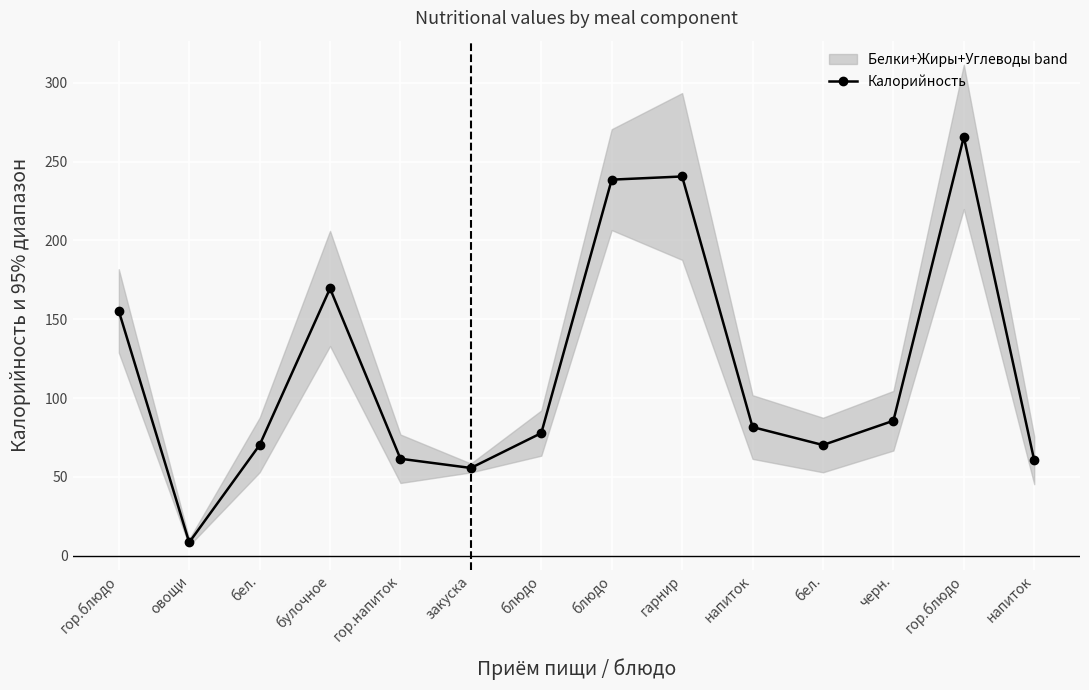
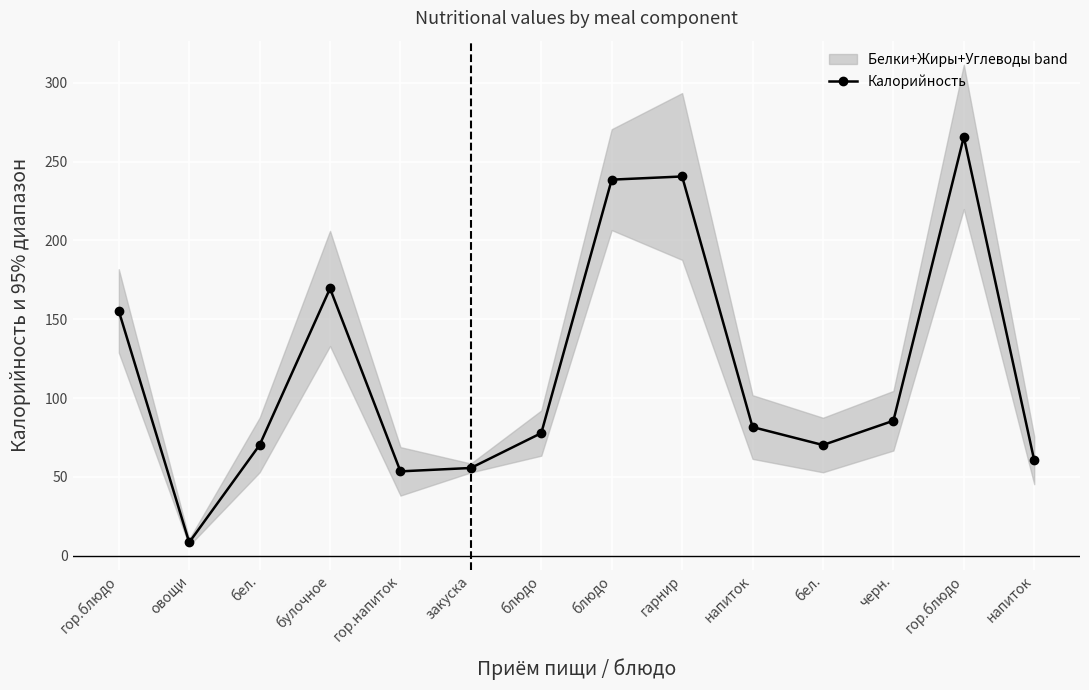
  {
    "Калорийность": {
      "овощи": 8,
      "булочное": 170,
-     "гор.напиток": 62,
+     "гор.напиток": 54,
      "закуска": 56,
      "гарнир": 241,
      "черн.": 86
    }
  }
